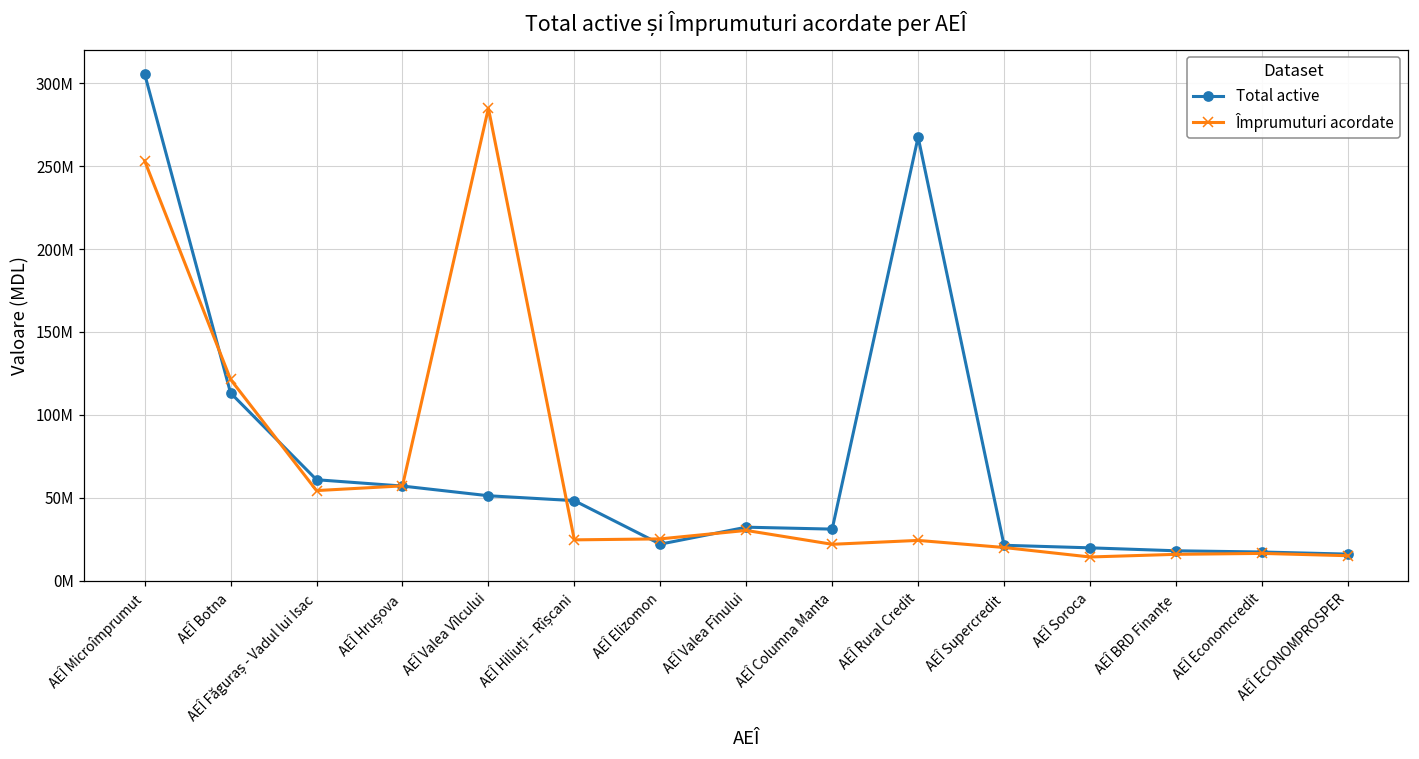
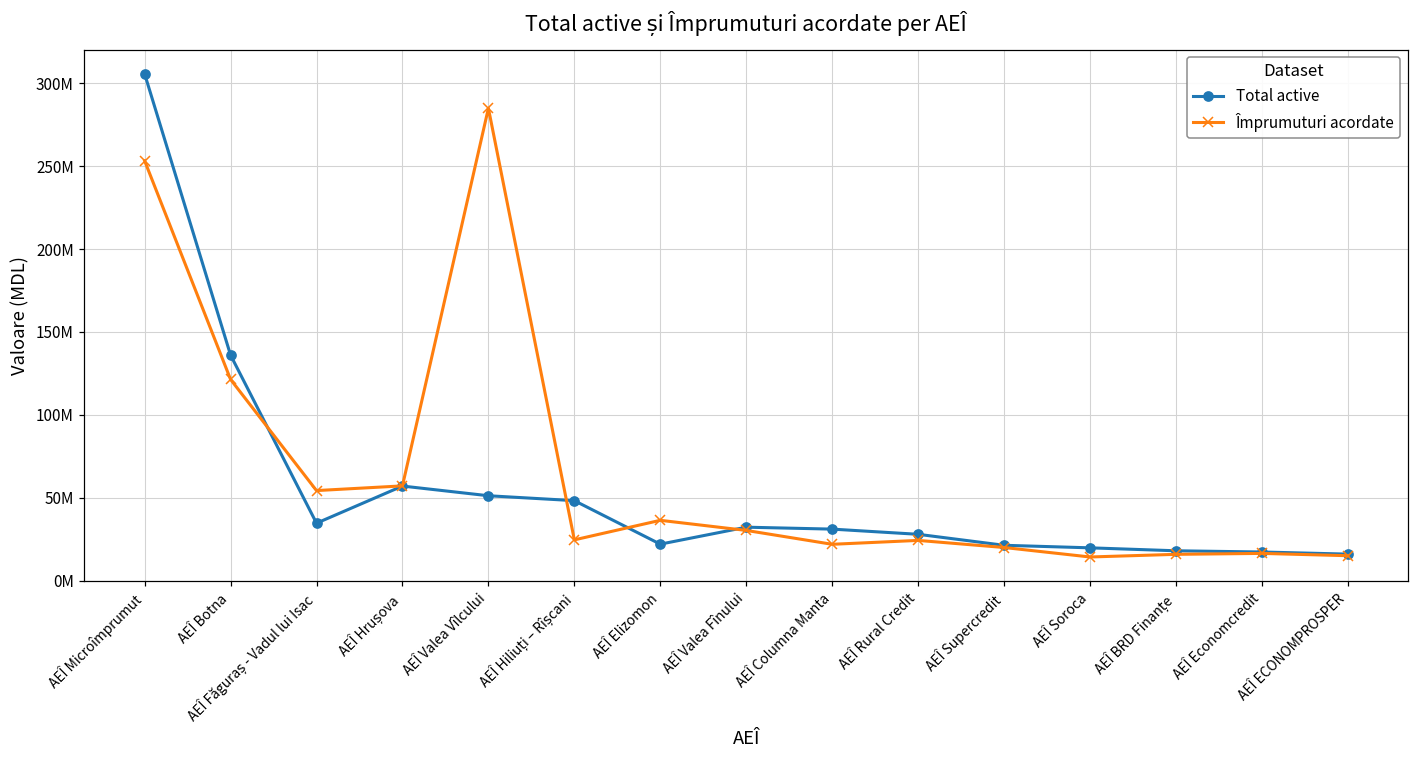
  {
    "Total active": {
      "AEÎ Microîmprumut": 306000000,
-     "AEÎ Botna": 113000000,
-     "AEÎ Făguraș - Vadul lui Isac": 61000000,
+     "AEÎ Botna": 136000000,
+     "AEÎ Făguraș - Vadul lui Isac": 35000000,
      "AEÎ Valea Vîlcului": 51000000,
      "AEÎ Hiliuți – Rîșcani": 48000000,
      "AEÎ Elizomon": 22000000,
      "AEÎ Valea Fînului": 32000000,
      "AEÎ Columna Manta": 31000000,
-     "AEÎ Rural Credit": 268000000,
+     "AEÎ Rural Credit": 28000000,
      "AEÎ Soroca": 20000000,
      "AEÎ BRD Finanțe": 18000000
    },
    "Împrumuturi acordate": {
      "AEÎ Microîmprumut": 253000000,
      "AEÎ Botna": 121000000,
      "AEÎ Făguraș - Vadul lui Isac": 54000000,
      "AEÎ Valea Vîlcului": 285000000,
      "AEÎ Hiliuți – Rîșcani": 25000000,
-     "AEÎ Elizomon": 25000000,
+     "AEÎ Elizomon": 36000000,
      "AEÎ Valea Fînului": 30000000,
      "AEÎ Columna Manta": 22000000,
      "AEÎ Rural Credit": 24000000,
      "AEÎ Soroca": 14000000,
      "AEÎ BRD Finanțe": 16000000
    }
  }
